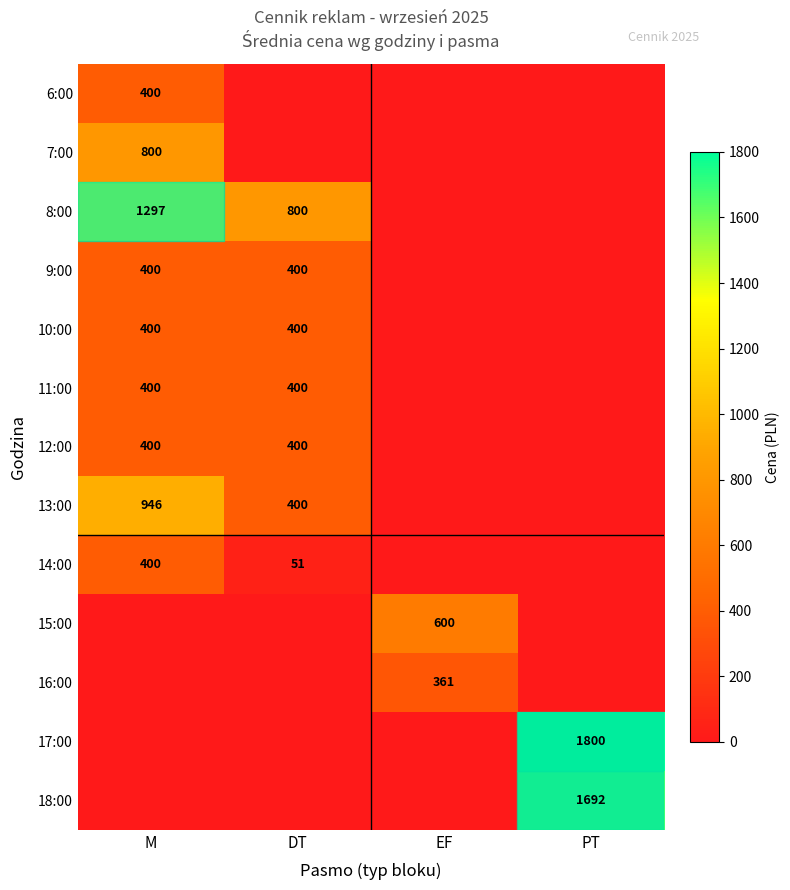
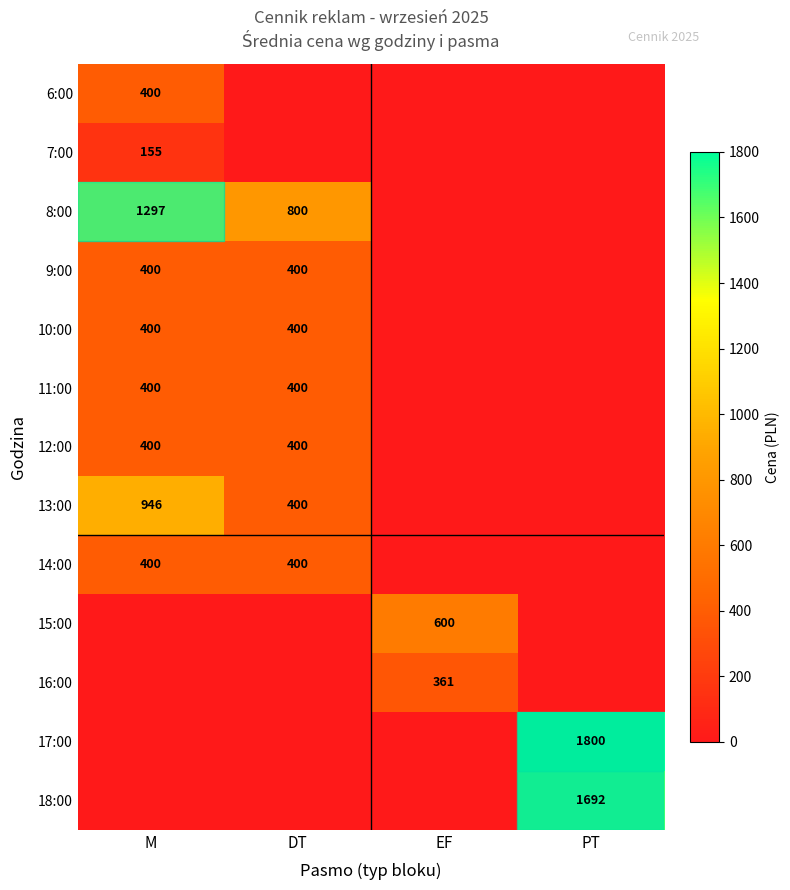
  {
    "6:00": {
      "M": 400
    },
    "7:00": {
-     "M": 800
+     "M": 155
    },
    "8:00": {
      "DT": 800
    },
    "9:00": {
      "M": 400,
      "DT": 400
    },
    "10:00": {
      "M": 400,
      "DT": 400
    },
    "11:00": {
      "M": 400,
      "DT": 400
    },
    "12:00": {
      "M": 400,
      "DT": 400
    },
    "13:00": {
      "M": 946,
      "DT": 400
    },
    "14:00": {
      "M": 400,
-     "DT": 51
+     "DT": 400
    },
    "15:00": {
      "EF": 600
    },
    "16:00": {
      "EF": 361
    }
  }
